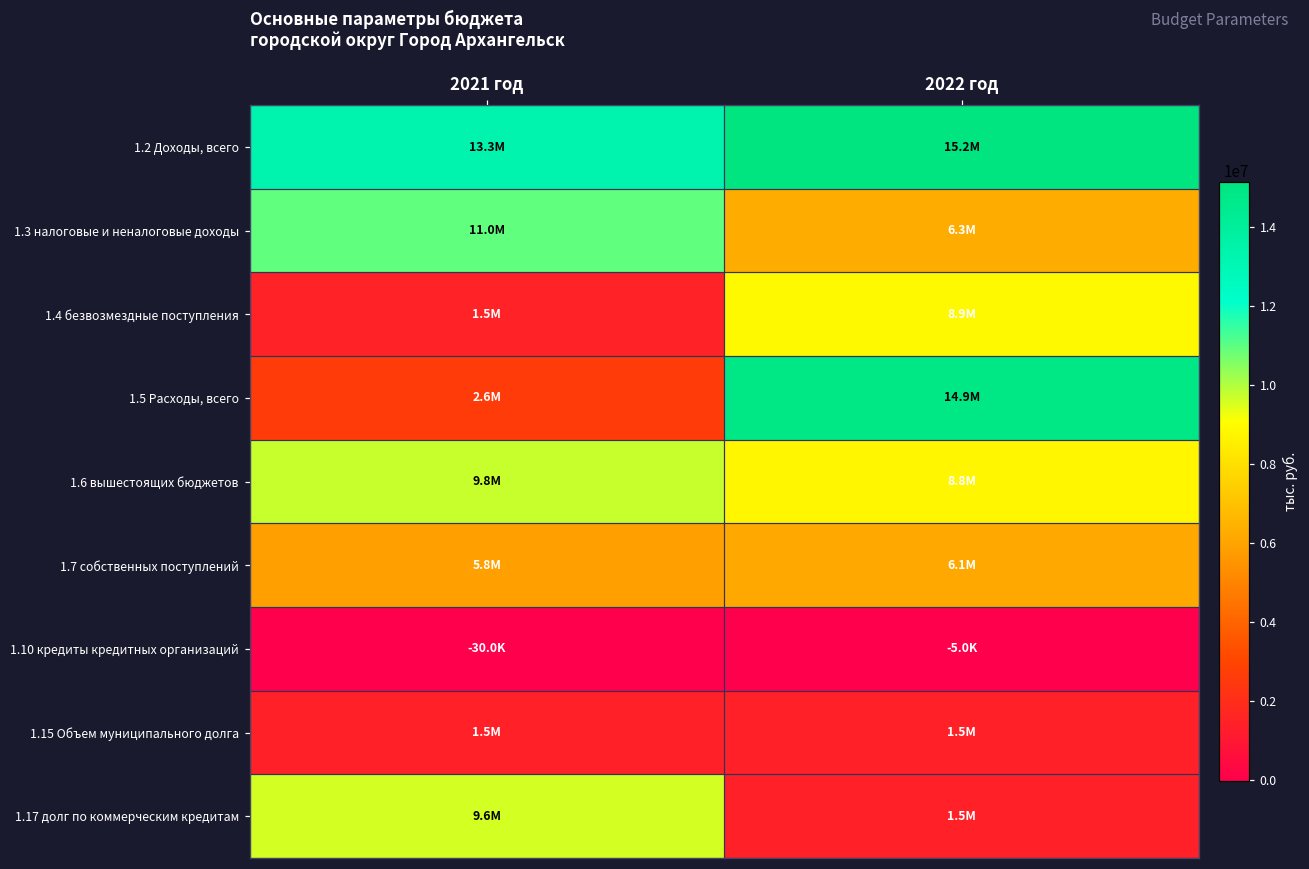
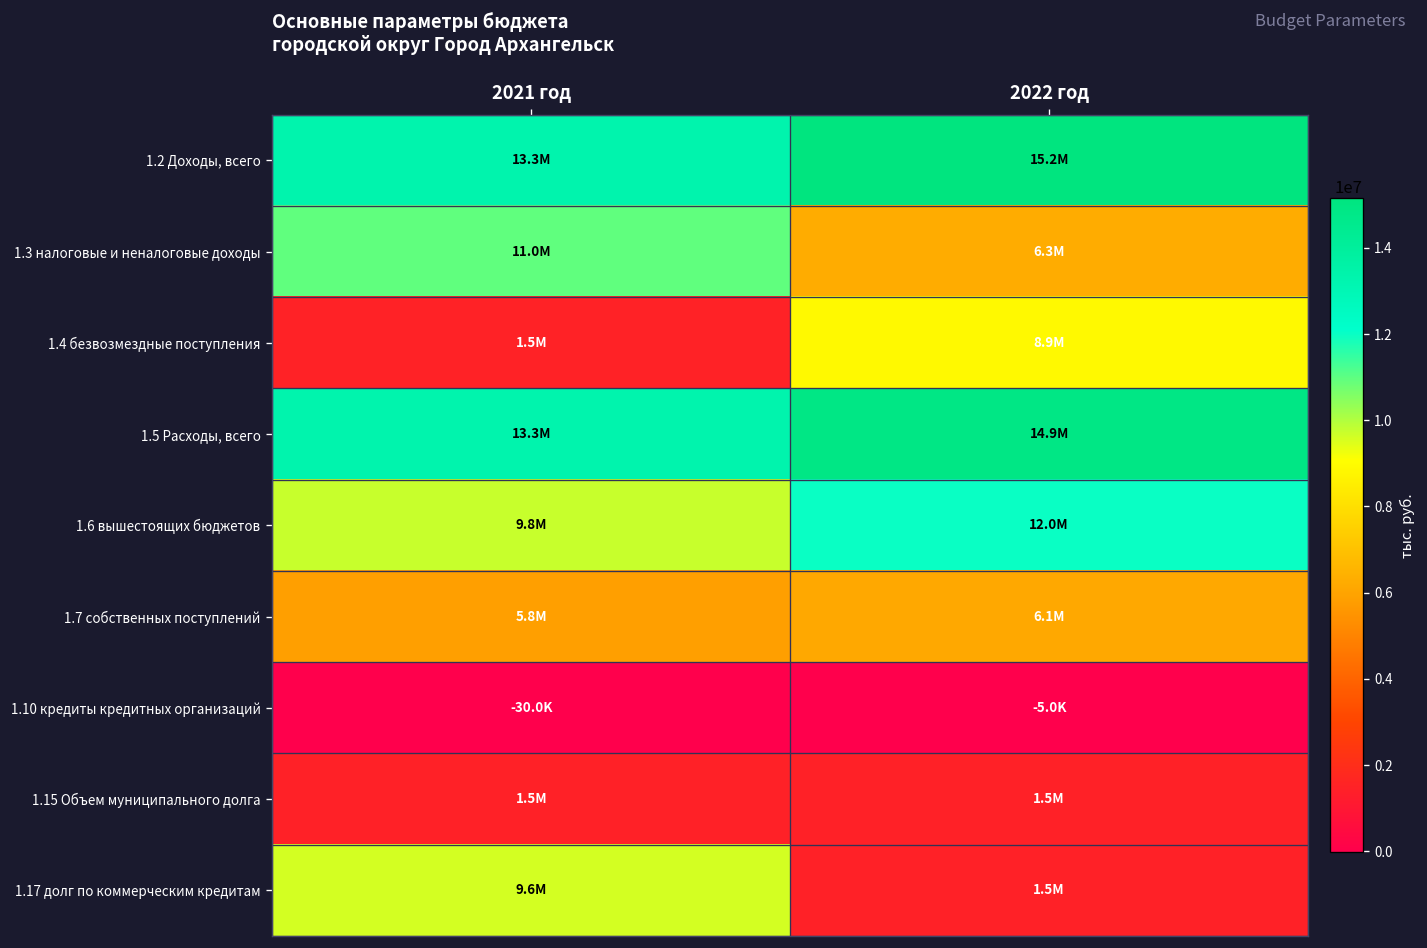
  {
    "1.2 Доходы, всего": {
      "2021 год": "13.3M",
      "2022 год": "15.2M"
    },
    "1.3 налоговые и неналоговые доходы": {
      "2021 год": "11.0M",
      "2022 год": "6.3M"
    },
    "1.4 безвозмездные поступления": {
      "2021 год": "1.5M",
      "2022 год": "8.9M"
    },
    "1.5 Расходы, всего": {
-     "2021 год": "2.6M",
+     "2021 год": "13.3M",
      "2022 год": "14.9M"
    },
    "1.6 вышестоящих бюджетов": {
      "2021 год": "9.8M",
-     "2022 год": "8.8M"
+     "2022 год": "12.0M"
    },
    "1.7 собственных поступлений": {
      "2021 год": "5.8M",
      "2022 год": "6.1M"
    },
    "1.10 кредиты кредитных организаций": {
      "2021 год": "-30.0K",
      "2022 год": "-5.0K"
    },
    "1.15 Объем муниципального долга": {
      "2021 год": "1.5M",
      "2022 год": "1.5M"
    },
    "1.17 долг по коммерческим кредитам": {
      "2021 год": "9.6M",
      "2022 год": "1.5M"
    }
  }
